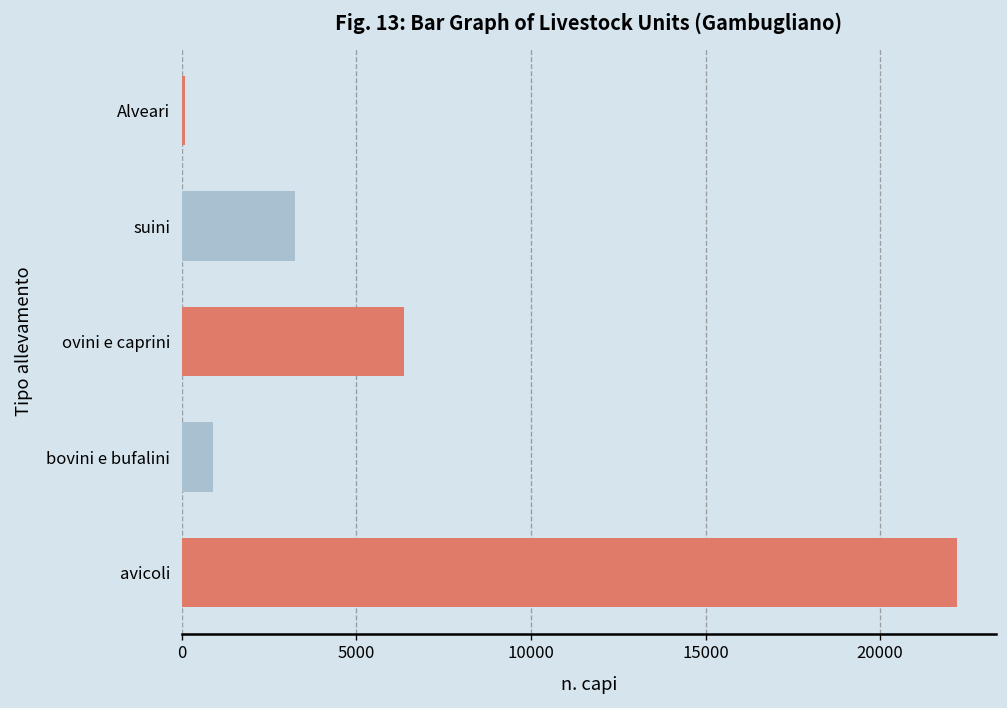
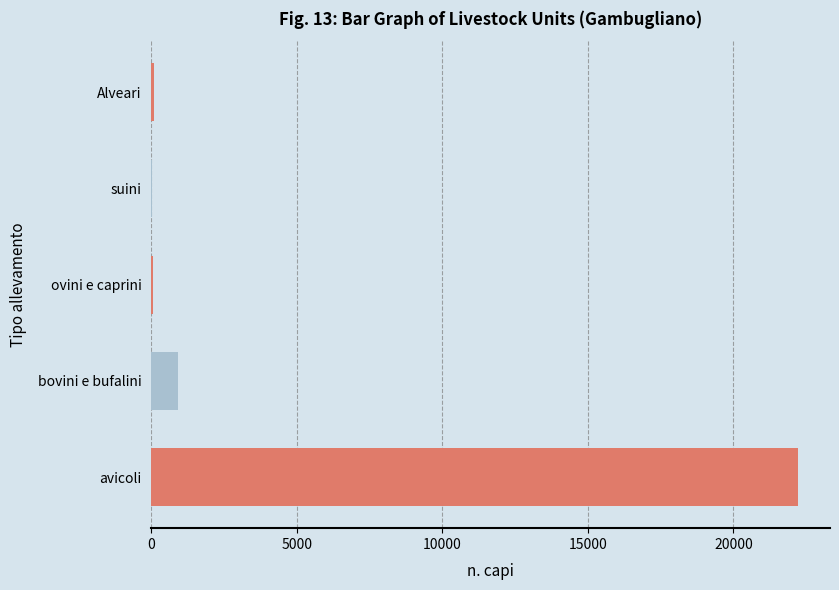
  {
-   "suini": 3200,
-   "ovini e caprini": 6400,
+   "suini": 0,
+   "ovini e caprini": 100,
    "bovini e bufalini": 900,
    "avicoli": 22200
  }
